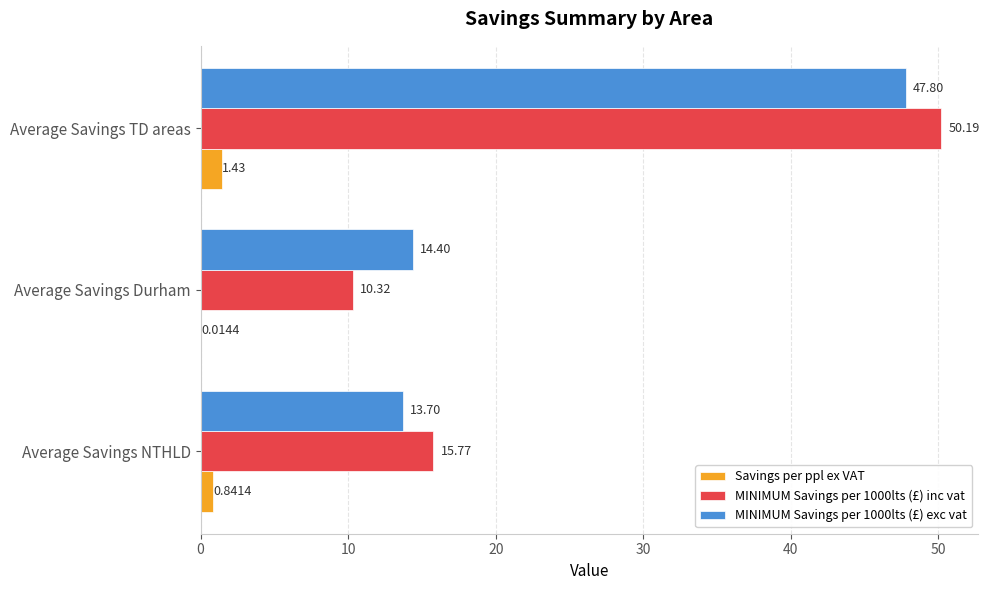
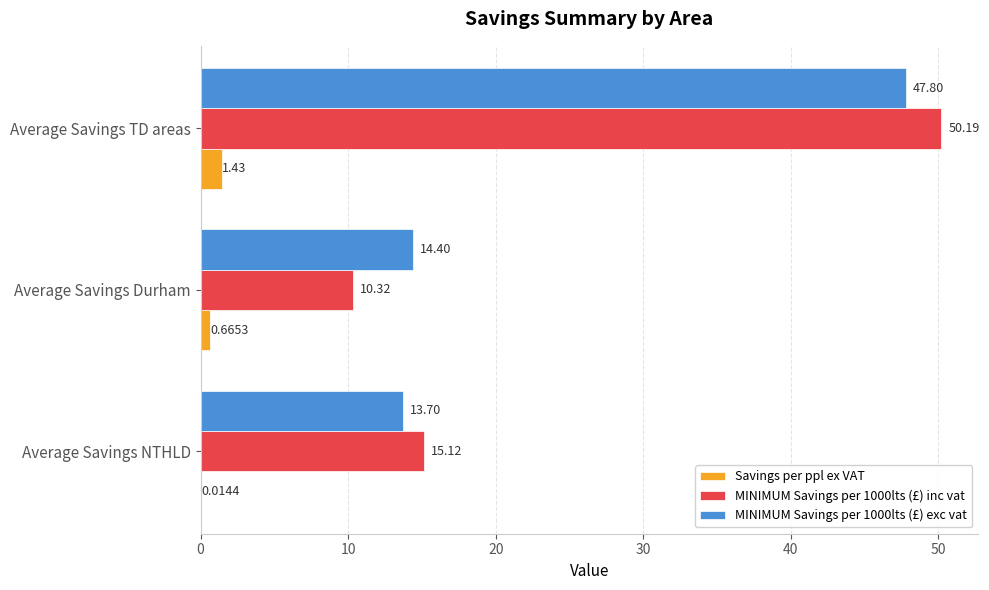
  {
    "Savings per ppl ex VAT": {
      "Average Savings TD areas": 1.43,
-     "Average Savings Durham": 0.0144,
-     "Average Savings NTHLD": 0.8414
+     "Average Savings Durham": 0.6653,
+     "Average Savings NTHLD": 0.0144
    },
    "MINIMUM Savings per 1000lts (£) inc vat": {
      "Average Savings TD areas": 50.19,
      "Average Savings Durham": 10.32,
-     "Average Savings NTHLD": 15.77
+     "Average Savings NTHLD": 15.12
    },
    "MINIMUM Savings per 1000lts (£) exc vat": {
      "Average Savings TD areas": 47.80,
      "Average Savings Durham": 14.40,
      "Average Savings NTHLD": 13.70
    }
  }
